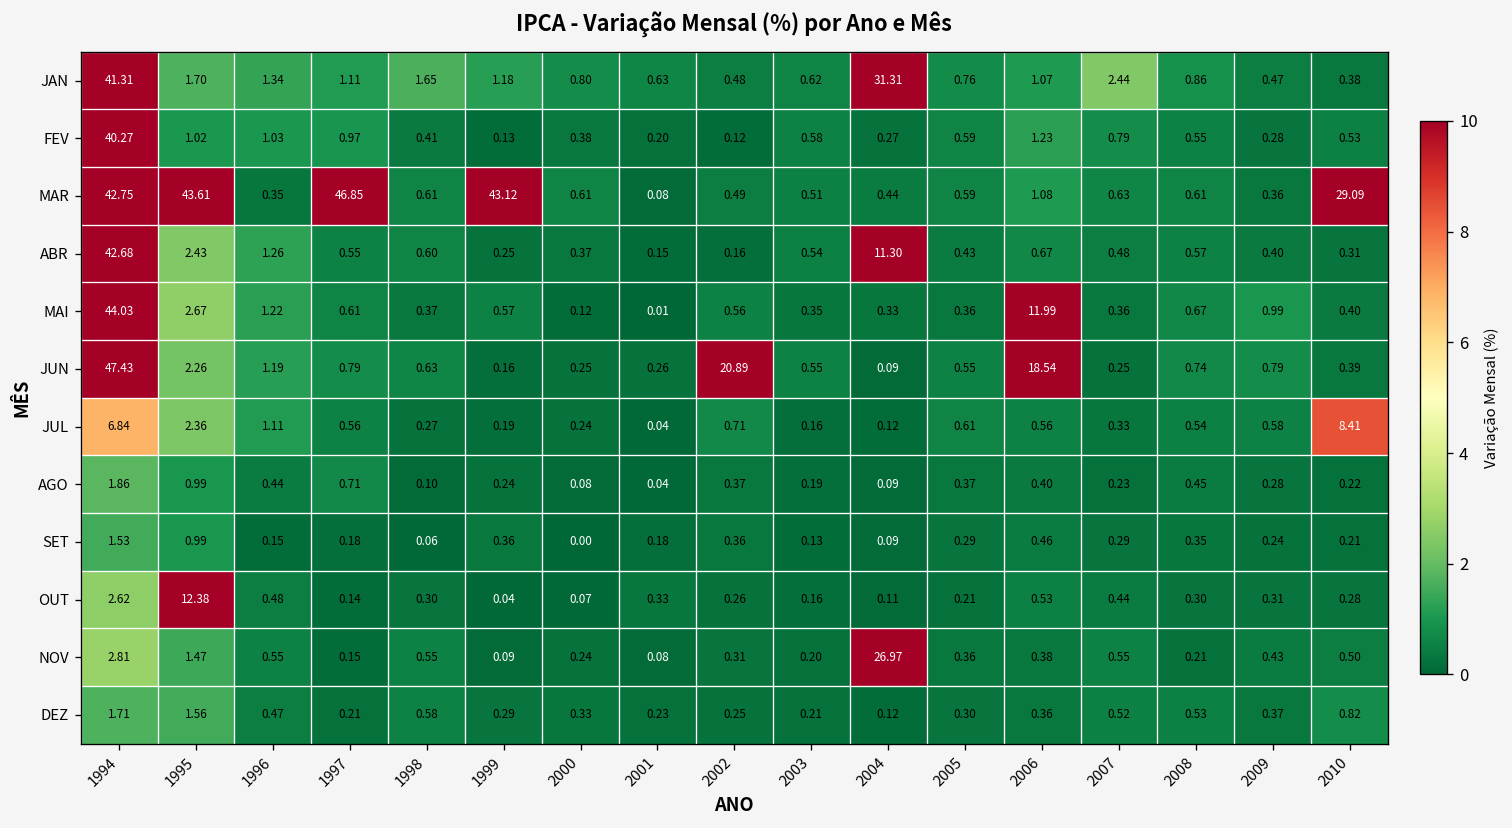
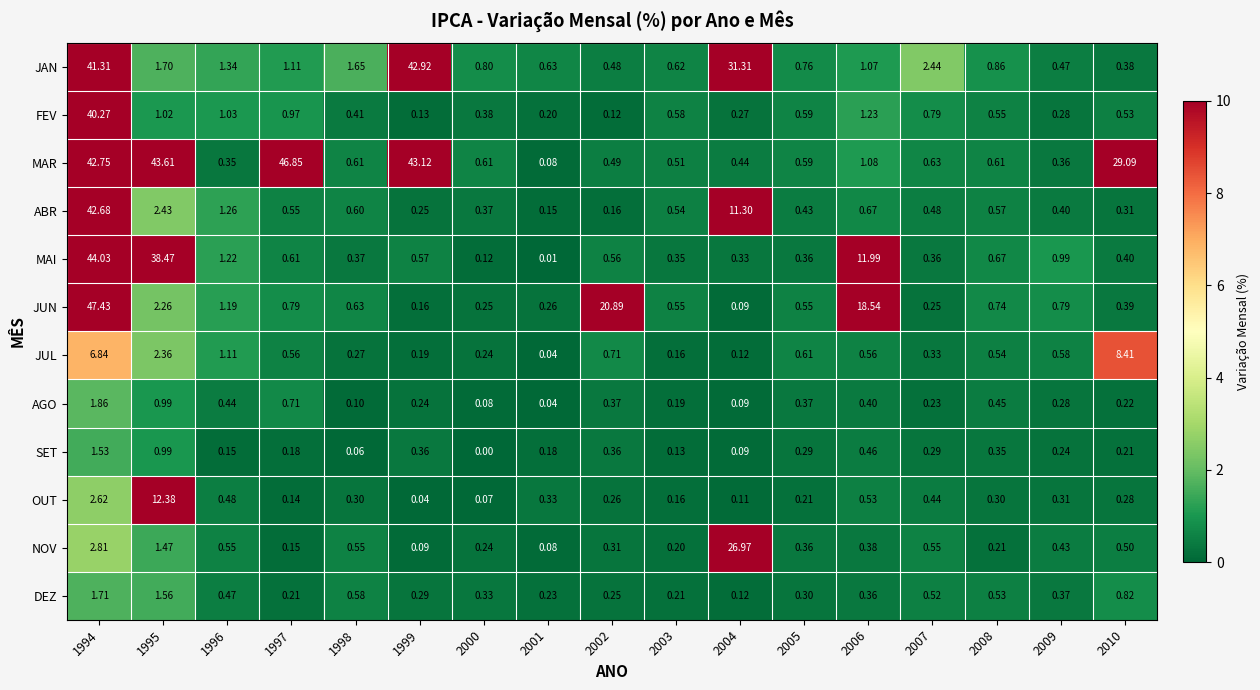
  {
    "JAN": {
      "1994": 41.31,
      "1995": 1.70,
      "1996": 1.34,
      "1997": 1.11,
      "1998": 1.65,
-     "1999": 1.18,
+     "1999": 42.92,
      "2000": 0.80,
      "2001": 0.63,
      "2002": 0.48,
      "2003": 0.62,
      "2004": 31.31,
      "2005": 0.76,
      "2006": 1.07,
      "2007": 2.44,
      "2008": 0.86,
      "2009": 0.47,
      "2010": 0.38
    },
    "MAI": {
      "1994": 44.03,
-     "1995": 2.67,
+     "1995": 38.47,
      "1996": 1.22,
      "1997": 0.61,
      "1998": 0.37,
      "1999": 0.57,
      "2000": 0.12,
      "2001": 0.01,
      "2002": 0.56,
      "2003": 0.35,
      "2004": 0.33,
      "2005": 0.36,
      "2006": 11.99,
      "2007": 0.36,
      "2008": 0.67,
      "2009": 0.99,
      "2010": 0.40
    }
  }
